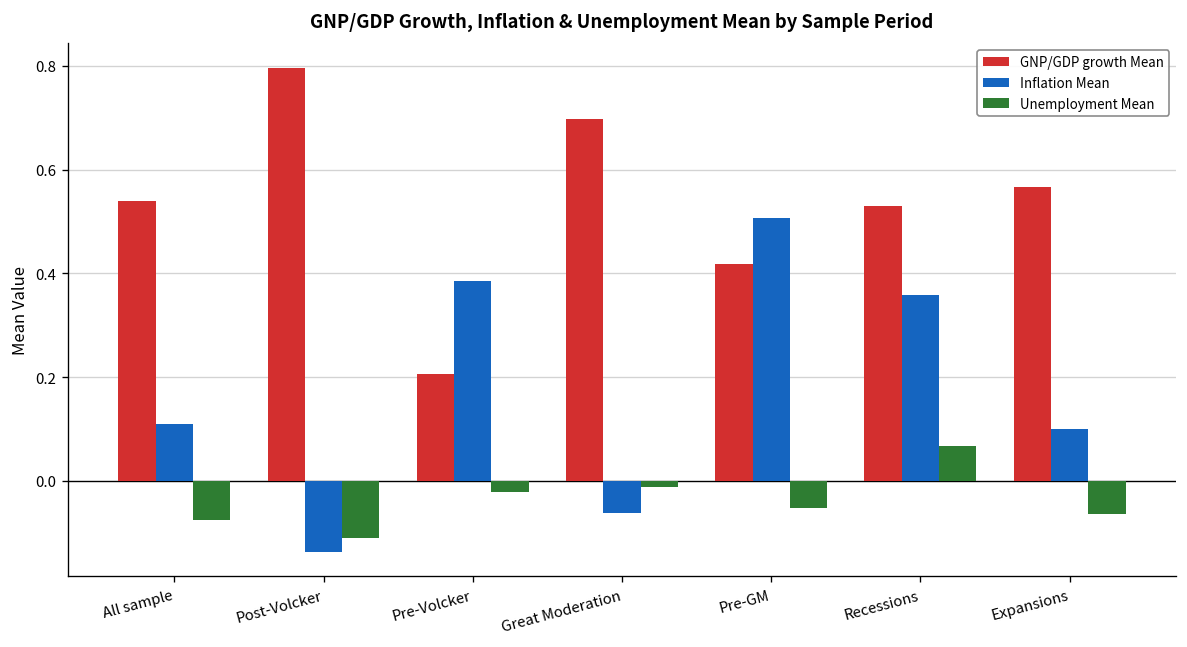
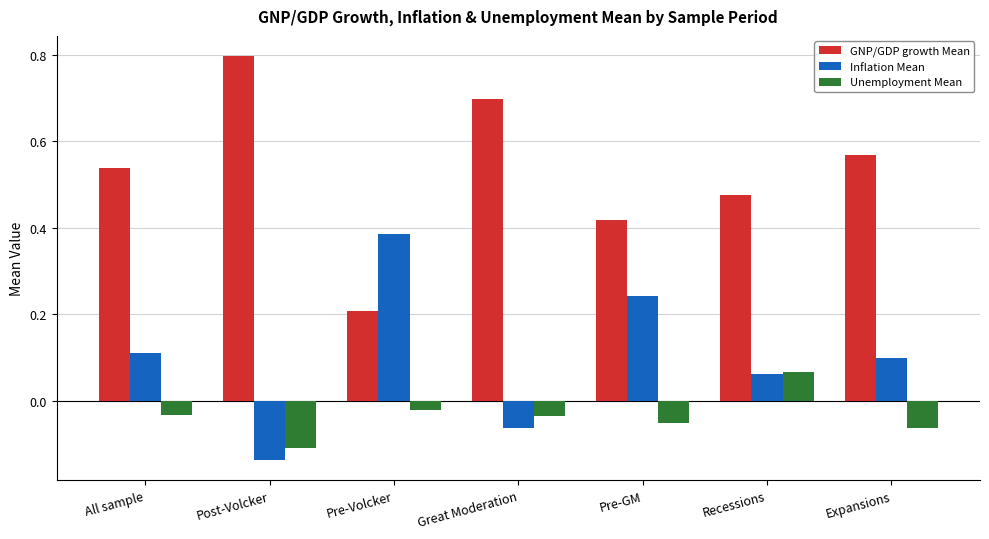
  {
    "GNP/GDP growth Mean": {
      "All sample": 0.54,
      "Post-Volcker": 0.80,
      "Pre-Volcker": 0.21,
      "Great Moderation": 0.70,
      "Pre-GM": 0.42,
-     "Recessions": 0.53,
+     "Recessions": 0.48,
      "Expansions": 0.57
    },
    "Inflation Mean": {
      "All sample": 0.11,
      "Post-Volcker": -0.14,
      "Pre-Volcker": 0.39,
      "Great Moderation": -0.06,
-     "Pre-GM": 0.51,
-     "Recessions": 0.36,
+     "Pre-GM": 0.24,
+     "Recessions": 0.06,
      "Expansions": 0.10
    },
    "Unemployment Mean": {
-     "All sample": -0.08,
+     "All sample": -0.03,
      "Post-Volcker": -0.11,
      "Pre-Volcker": -0.02,
-     "Great Moderation": -0.01,
+     "Great Moderation": -0.04,
      "Pre-GM": -0.05,
      "Recessions": 0.07,
      "Expansions": -0.06
    }
  }
